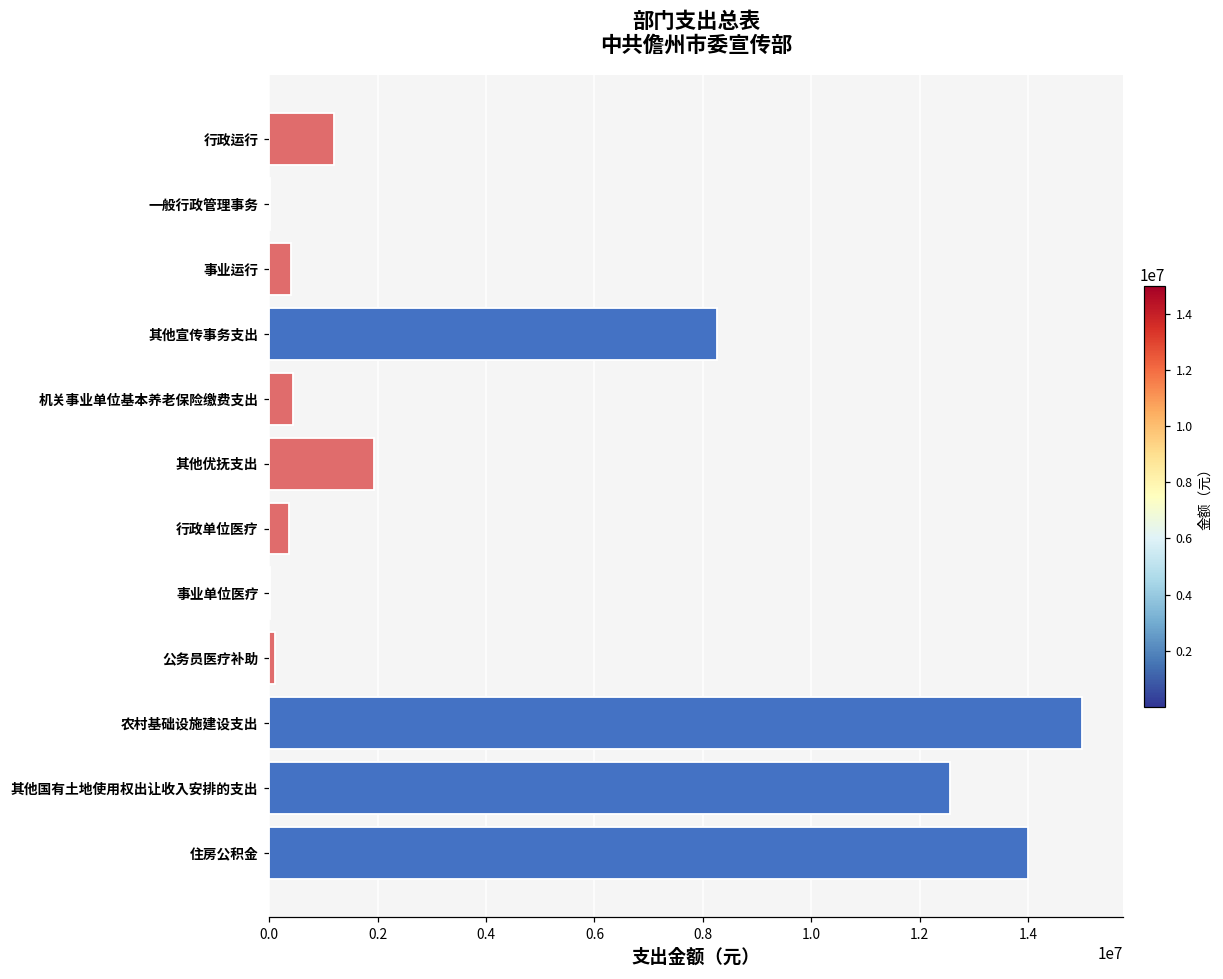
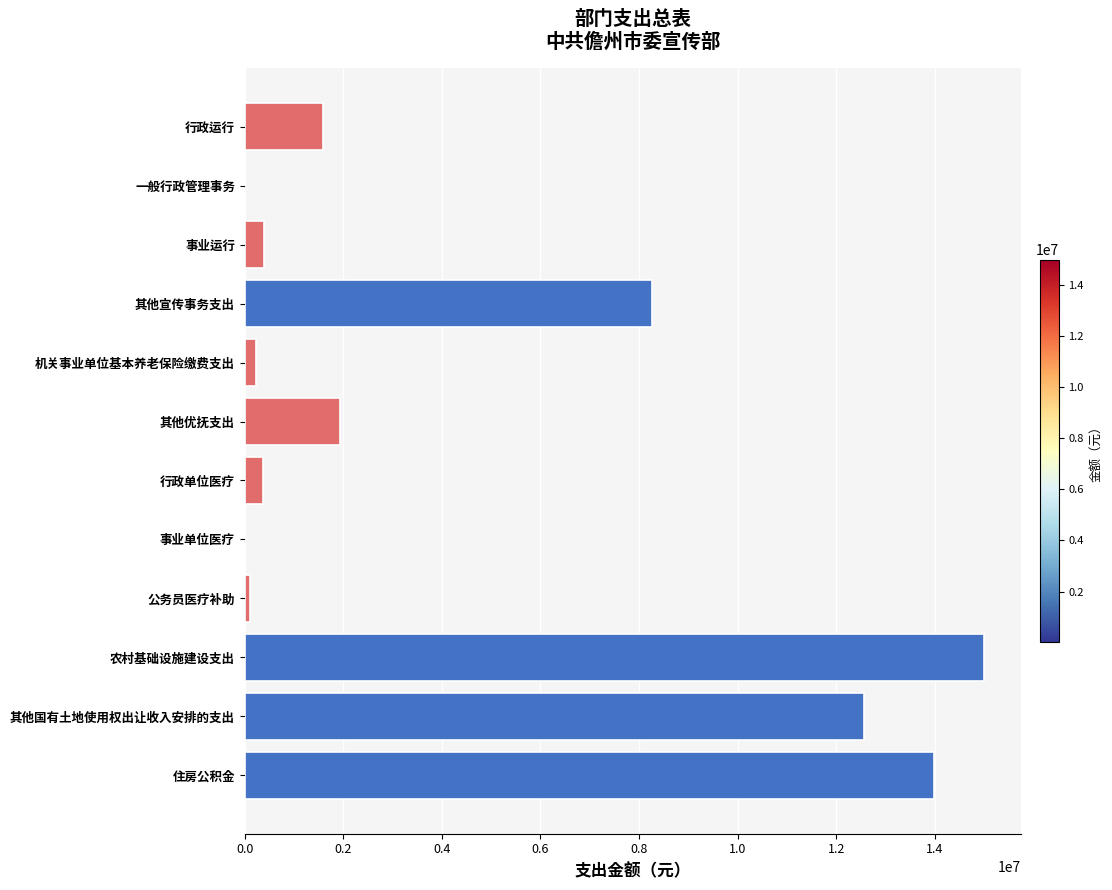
  {
-   "行政运行": 1200000,
+   "行政运行": 1600000,
    "事业运行": 400000,
    "其他宣传事务支出": 8300000,
-   "机关事业单位基本养老保险缴费支出": 400000,
+   "机关事业单位基本养老保险缴费支出": 200000,
    "其他优抚支出": 1900000,
    "行政单位医疗": 400000,
    "公务员医疗补助": 100000,
    "农村基础设施建设支出": 15000000,
    "其他国有土地使用权出让收入安排的支出": 12600000,
    "住房公积金": 14000000
  }
